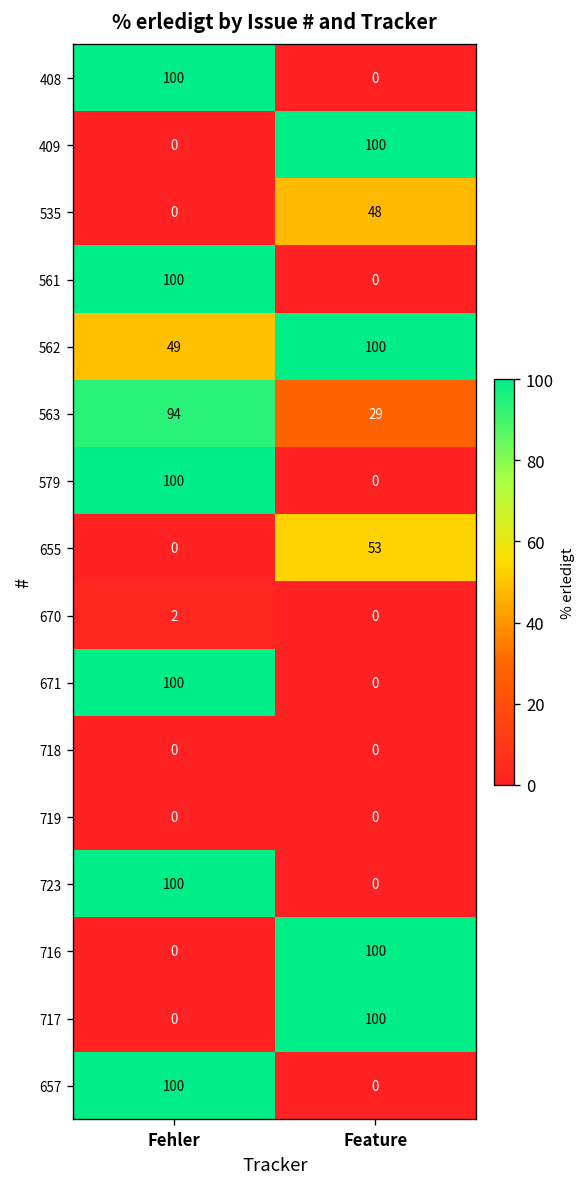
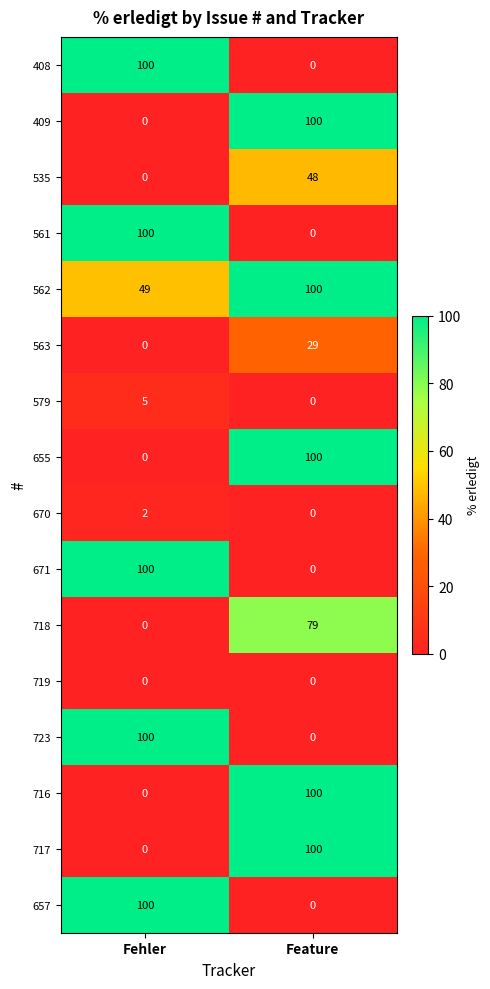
  {
    "408": {
      "Fehler": 100,
      "Feature": 0
    },
    "409": {
      "Fehler": 0,
      "Feature": 100
    },
    "535": {
      "Fehler": 0,
      "Feature": 48
    },
    "561": {
      "Fehler": 100,
      "Feature": 0
    },
    "562": {
      "Fehler": 49,
      "Feature": 100
    },
    "563": {
-     "Fehler": 94,
+     "Fehler": 0,
      "Feature": 29
    },
    "579": {
-     "Fehler": 100,
+     "Fehler": 5,
      "Feature": 0
    },
    "655": {
      "Fehler": 0,
-     "Feature": 53
+     "Feature": 100
    },
    "670": {
      "Fehler": 2,
      "Feature": 0
    },
    "671": {
      "Fehler": 100,
      "Feature": 0
    },
    "718": {
      "Fehler": 0,
-     "Feature": 0
+     "Feature": 79
    },
    "719": {
      "Fehler": 0,
      "Feature": 0
    },
    "723": {
      "Fehler": 100,
      "Feature": 0
    },
    "716": {
      "Fehler": 0,
      "Feature": 100
    },
    "717": {
      "Fehler": 0,
      "Feature": 100
    },
    "657": {
      "Fehler": 100,
      "Feature": 0
    }
  }
